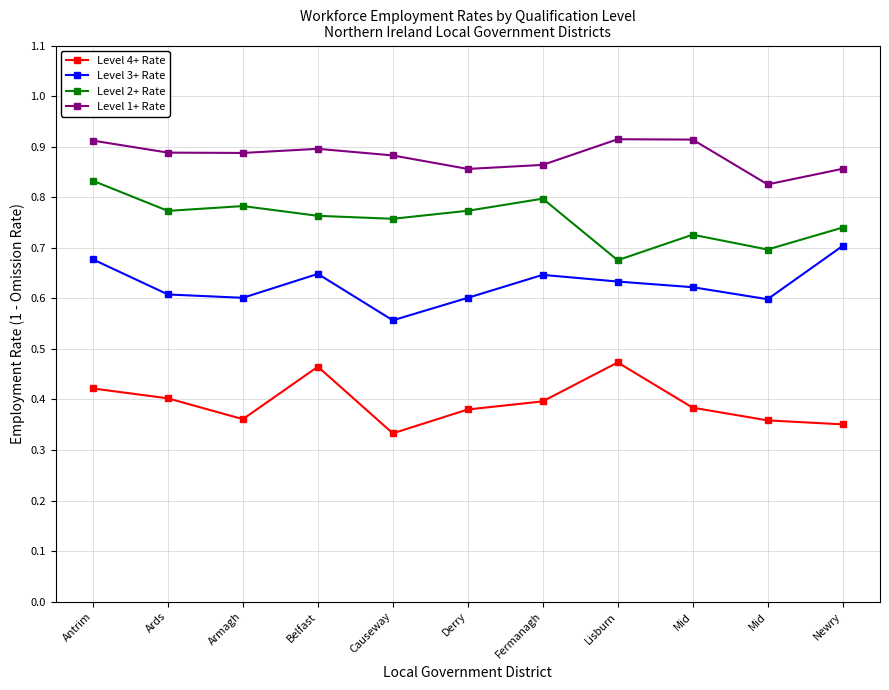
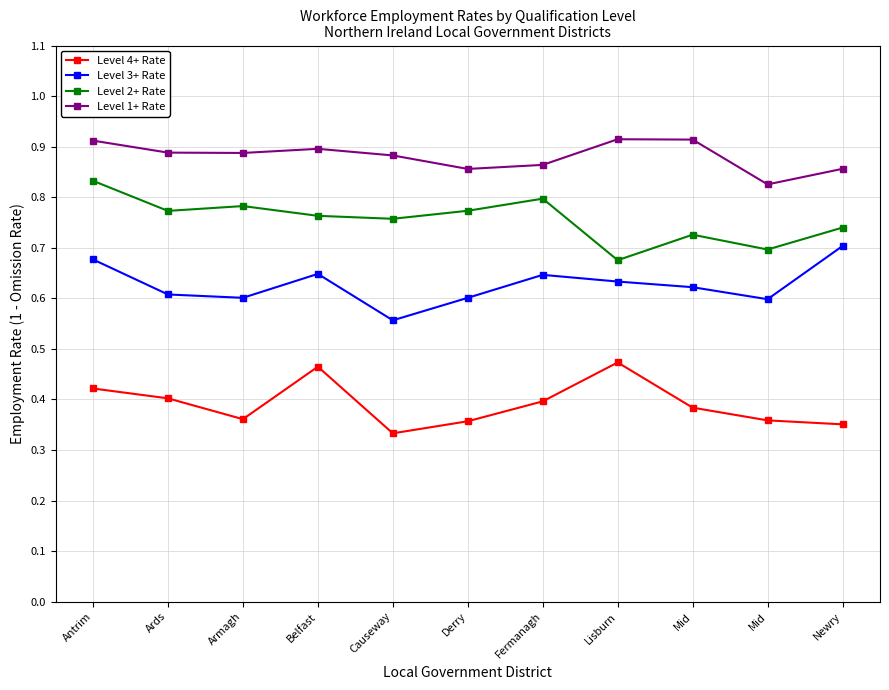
  {
    "Level 4+ Rate": {
      "Antrim": 0.42,
      "Ards": 0.40,
      "Armagh": 0.36,
      "Belfast": 0.46,
      "Causeway": 0.33,
-     "Derry": 0.38,
+     "Derry": 0.36,
      "Fermanagh": 0.40,
      "Lisburn": 0.47,
      "Newry": 0.35
    },
    "Level 3+ Rate": {
      "Antrim": 0.68,
      "Ards": 0.61,
      "Armagh": 0.60,
      "Belfast": 0.65,
      "Causeway": 0.56,
      "Derry": 0.60,
      "Fermanagh": 0.65,
      "Lisburn": 0.63,
      "Newry": 0.70
    },
    "Level 2+ Rate": {
      "Antrim": 0.83,
      "Ards": 0.77,
      "Armagh": 0.78,
      "Belfast": 0.76,
      "Causeway": 0.76,
      "Derry": 0.77,
      "Fermanagh": 0.80,
      "Lisburn": 0.68,
      "Newry": 0.74
    },
    "Level 1+ Rate": {
      "Antrim": 0.91,
      "Ards": 0.89,
      "Armagh": 0.89,
      "Belfast": 0.90,
      "Causeway": 0.88,
      "Derry": 0.86,
      "Fermanagh": 0.86,
      "Lisburn": 0.91,
      "Newry": 0.86
    }
  }
